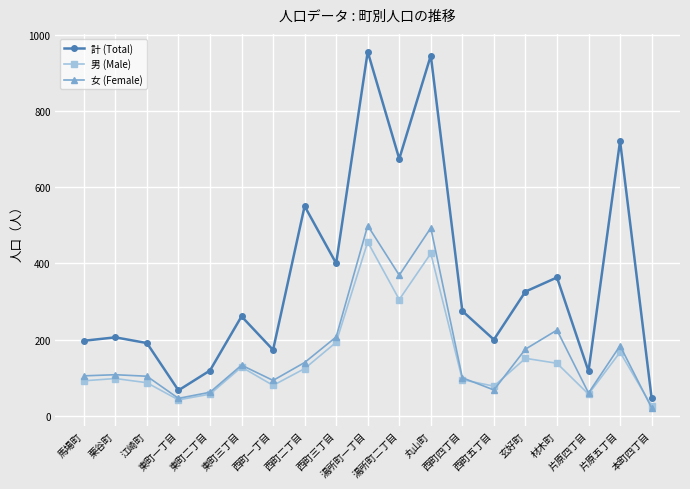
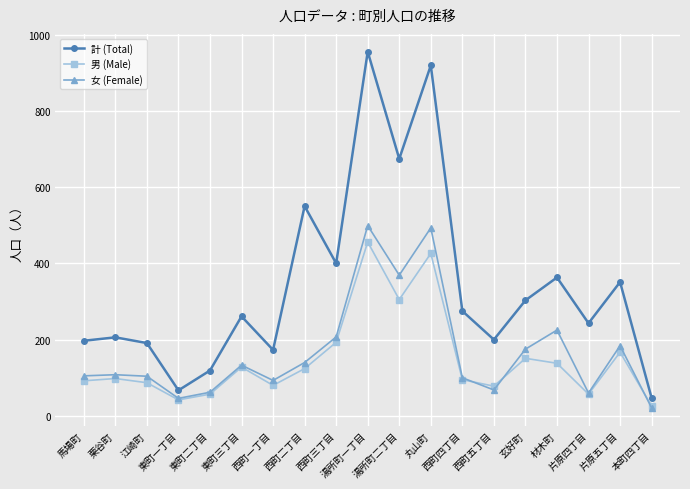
  {
    "計 (Total)": {
      "馬場町": 200,
      "栗谷町": 210,
      "江崎町": 190,
      "東町一丁目": 70,
      "東町二丁目": 120,
      "東町三丁目": 260,
      "西町一丁目": 170,
      "西町二丁目": 550,
      "西町三丁目": 400,
      "湯所町一丁目": 960,
      "湯所町二丁目": 670,
-     "丸山町": 950,
+     "丸山町": 920,
      "西町四丁目": 280,
      "西町五丁目": 200,
-     "玄好町": 330,
+     "玄好町": 300,
      "材木町": 360,
-     "片原四丁目": 120,
-     "片原五丁目": 720,
+     "片原四丁目": 240,
+     "片原五丁目": 350,
      "本町四丁目": 50
    }
  }
